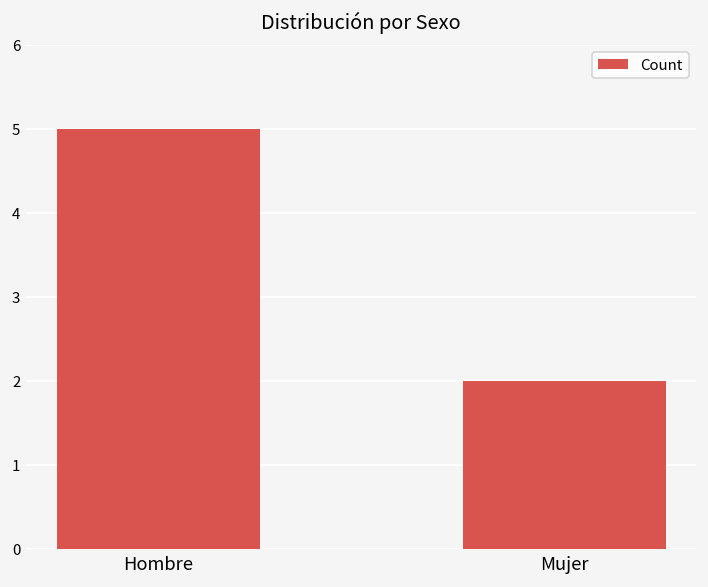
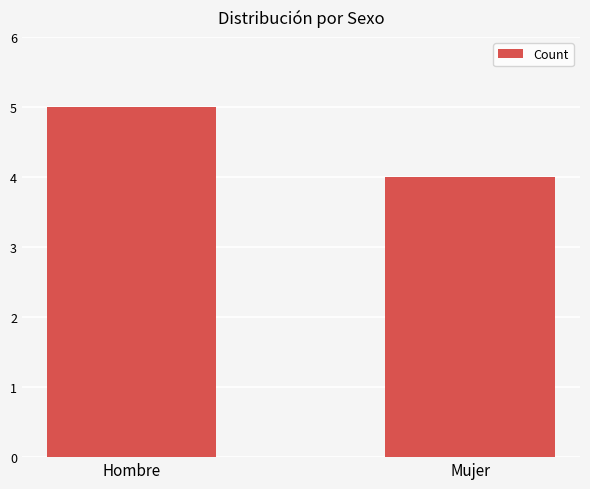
  {
    "Hombre": 5,
-   "Mujer": 2
+   "Mujer": 4
  }
